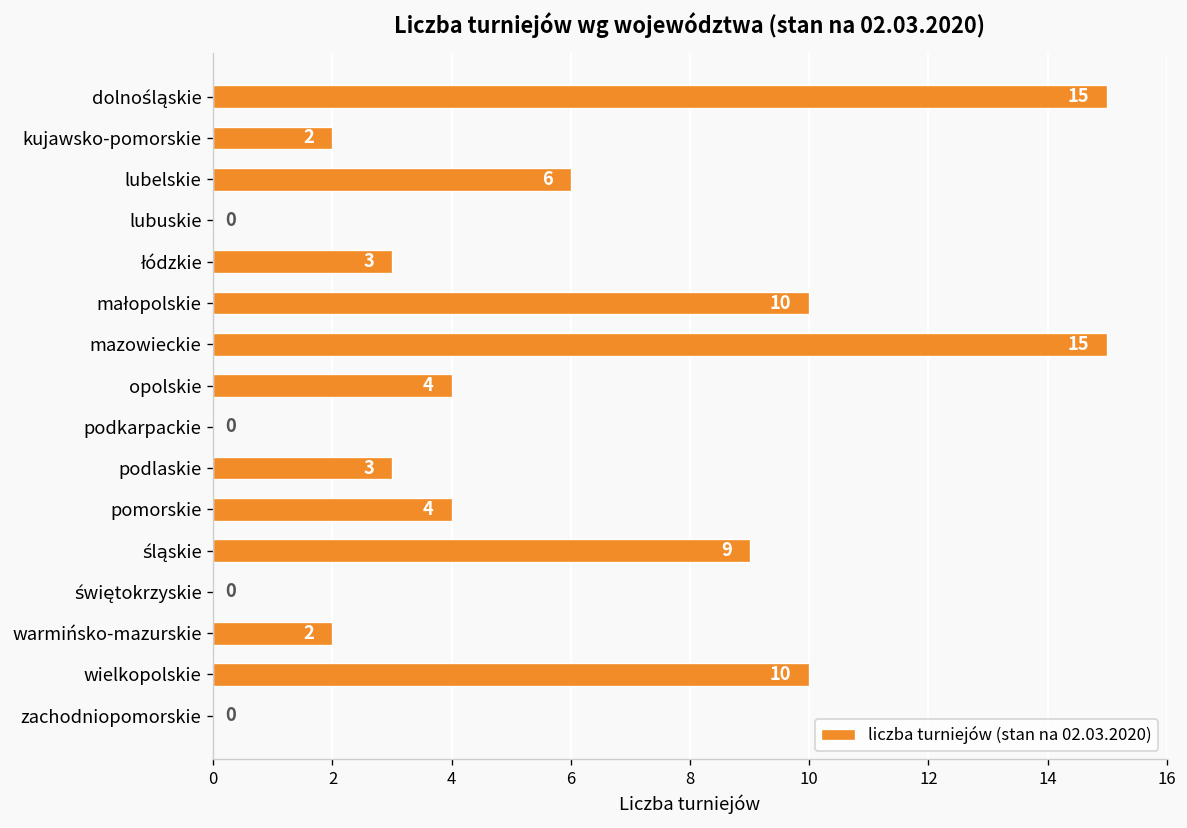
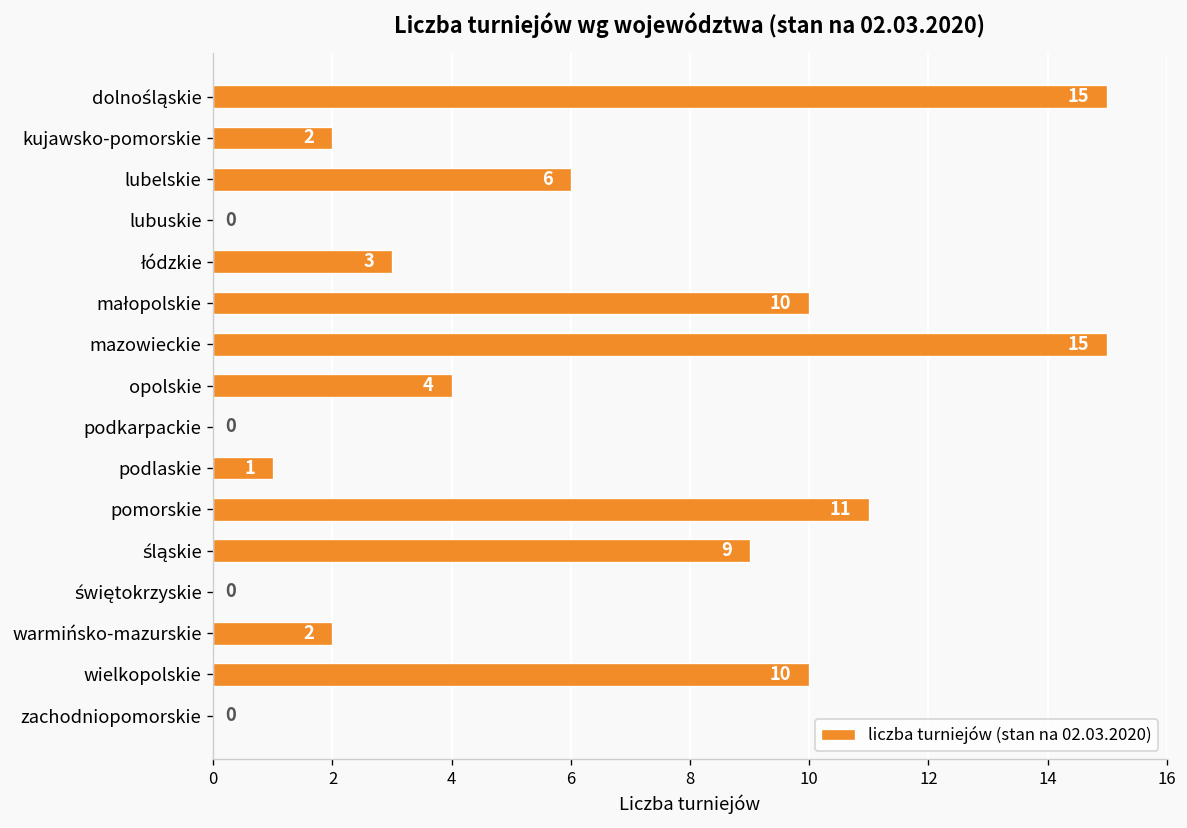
  {
    "dolnośląskie": 15,
    "kujawsko-pomorskie": 2,
    "lubelskie": 6,
    "lubuskie": 0,
    "łódzkie": 3,
    "małopolskie": 10,
    "mazowieckie": 15,
    "opolskie": 4,
    "podkarpackie": 0,
-   "podlaskie": 3,
-   "pomorskie": 4,
+   "podlaskie": 1,
+   "pomorskie": 11,
    "śląskie": 9,
    "świętokrzyskie": 0,
    "warmińsko-mazurskie": 2,
    "wielkopolskie": 10,
    "zachodniopomorskie": 0
  }
